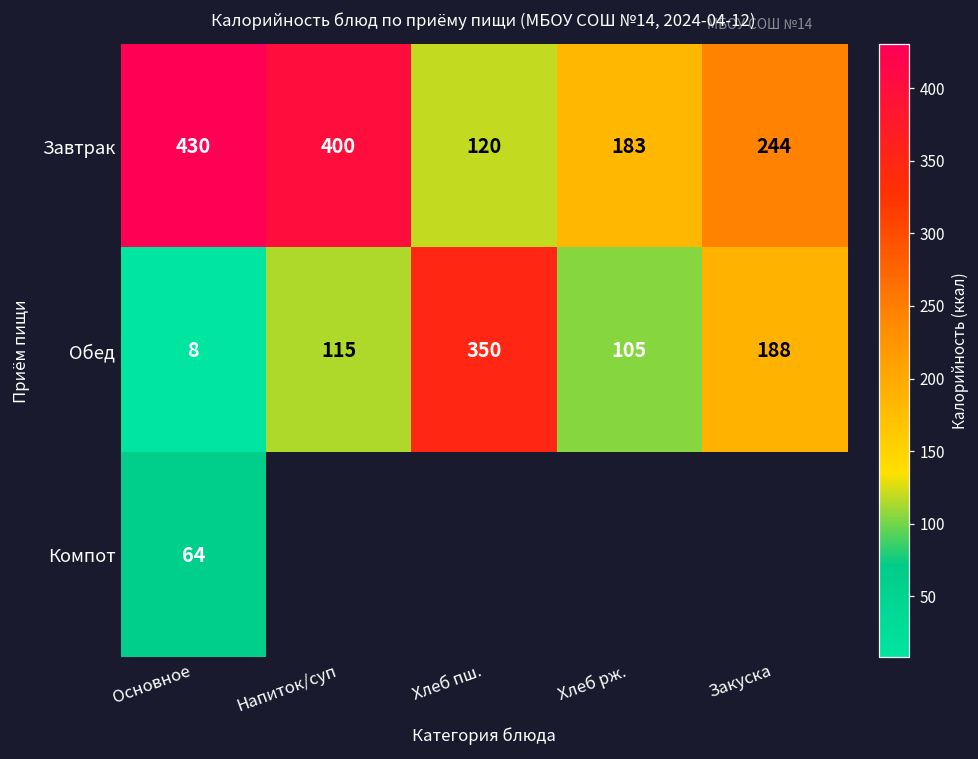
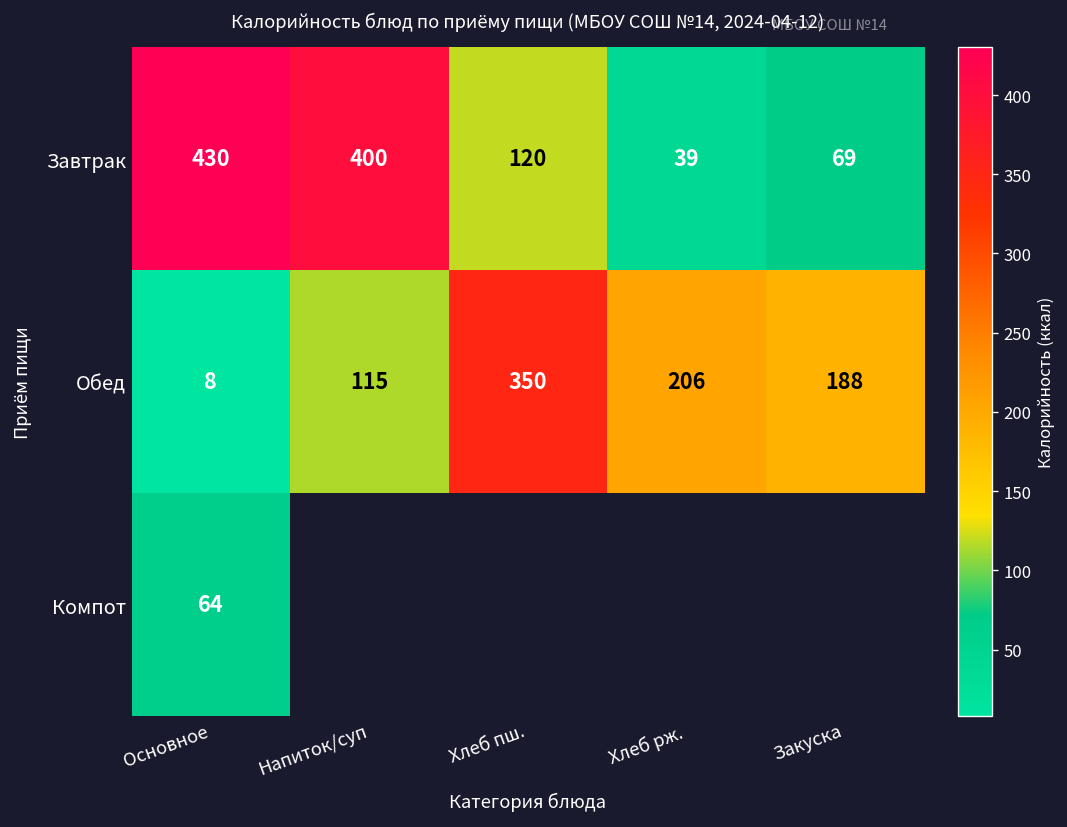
  {
    "Завтрак": {
      "Основное": 430,
      "Напиток/суп": 400,
      "Хлеб пш.": 120,
-     "Хлеб рж.": 183,
-     "Закуска": 244
+     "Хлеб рж.": 39,
+     "Закуска": 69
    },
    "Обед": {
      "Основное": 8,
      "Напиток/суп": 115,
      "Хлеб пш.": 350,
-     "Хлеб рж.": 105,
+     "Хлеб рж.": 206,
      "Закуска": 188
    },
    "Компот": {
      "Основное": 64
    }
  }
